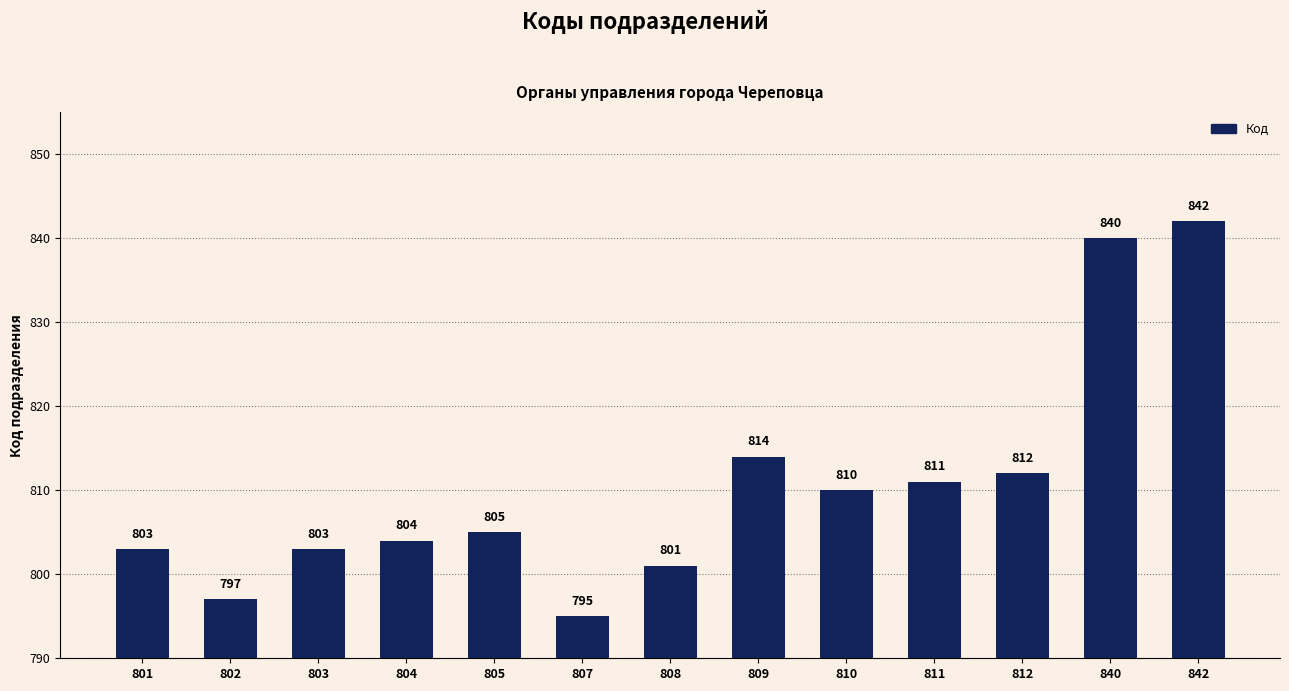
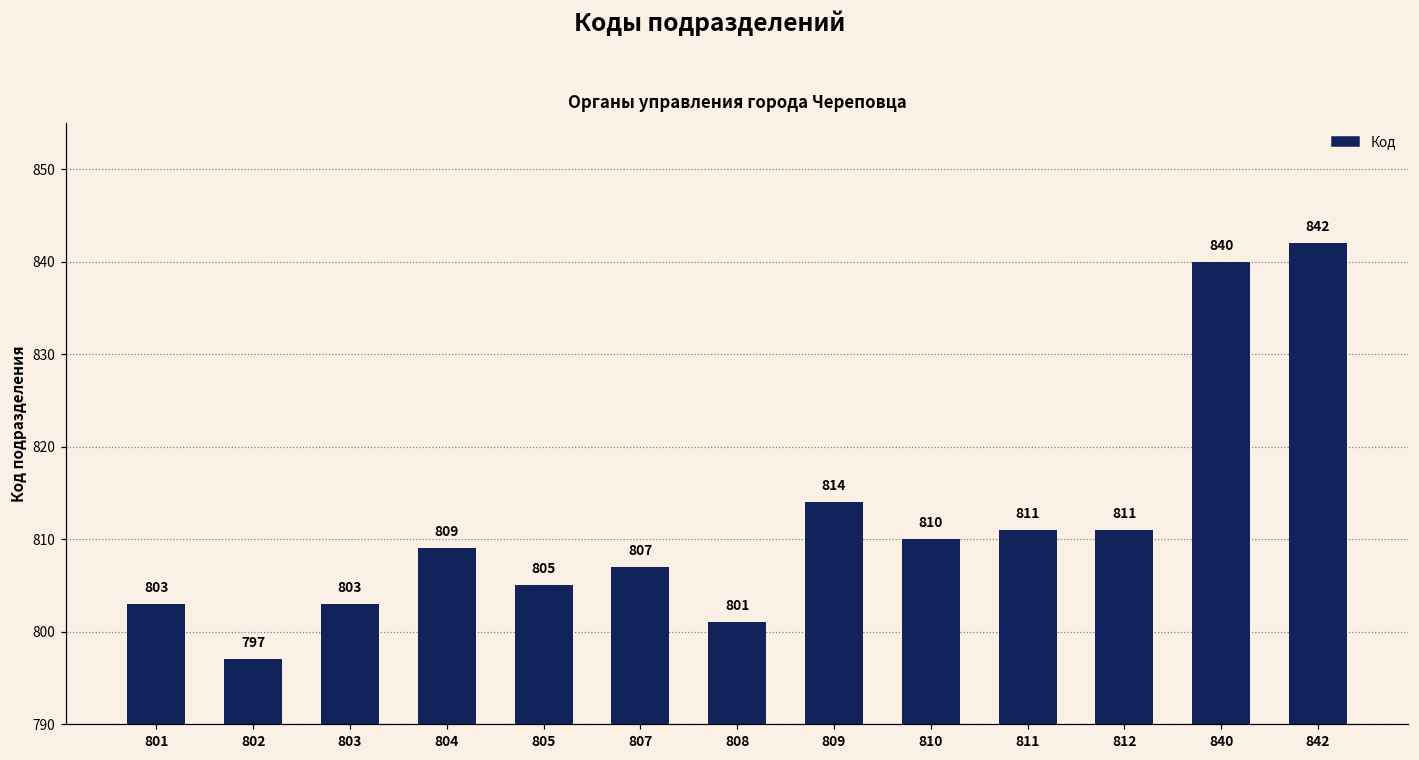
  {
    "801": 803,
    "802": 797,
    "803": 803,
-   "804": 804,
+   "804": 809,
    "805": 805,
-   "807": 795,
+   "807": 807,
    "808": 801,
    "809": 814,
    "810": 810,
    "811": 811,
-   "812": 812,
+   "812": 811,
    "840": 840,
    "842": 842
  }
